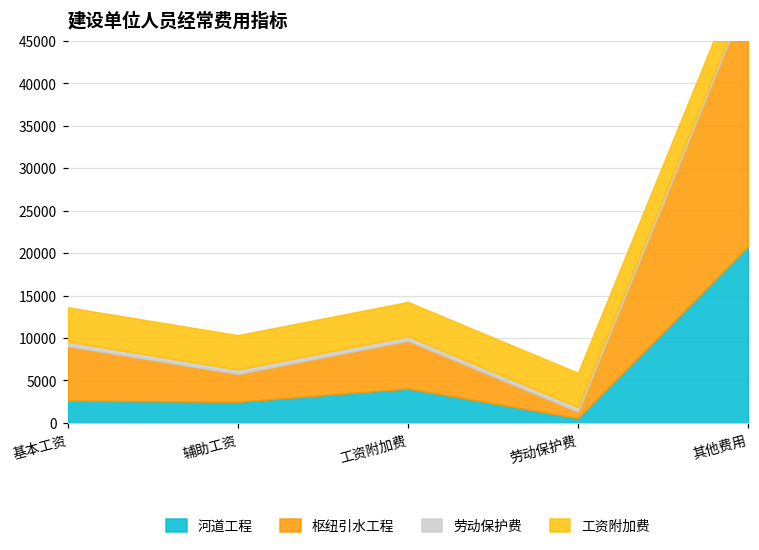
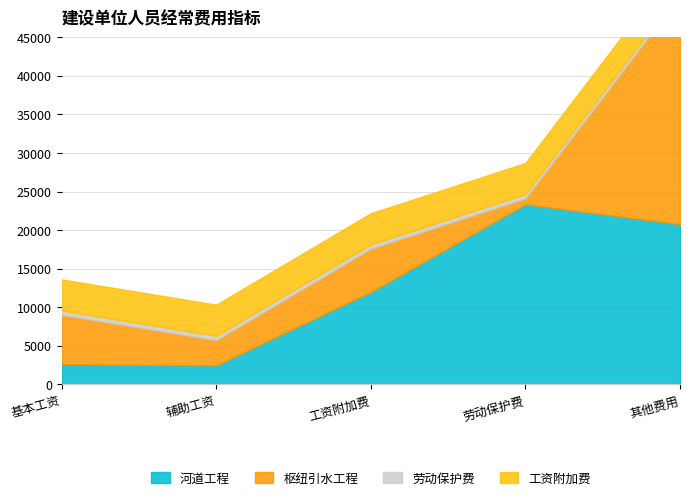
  {
    "河道工程": {
      "基本工资": 3000,
      "辅助工资": 2000,
-     "工资附加费": 4000,
-     "劳动保护费": 1000,
+     "工资附加费": 12000,
+     "劳动保护费": 23000,
      "其他费用": 21000
    },
    "劳动保护费": {
      "基本工资": 1000,
      "辅助工资": 1000,
      "工资附加费": 1000,
      "劳动保护费": 1000
    }
  }
